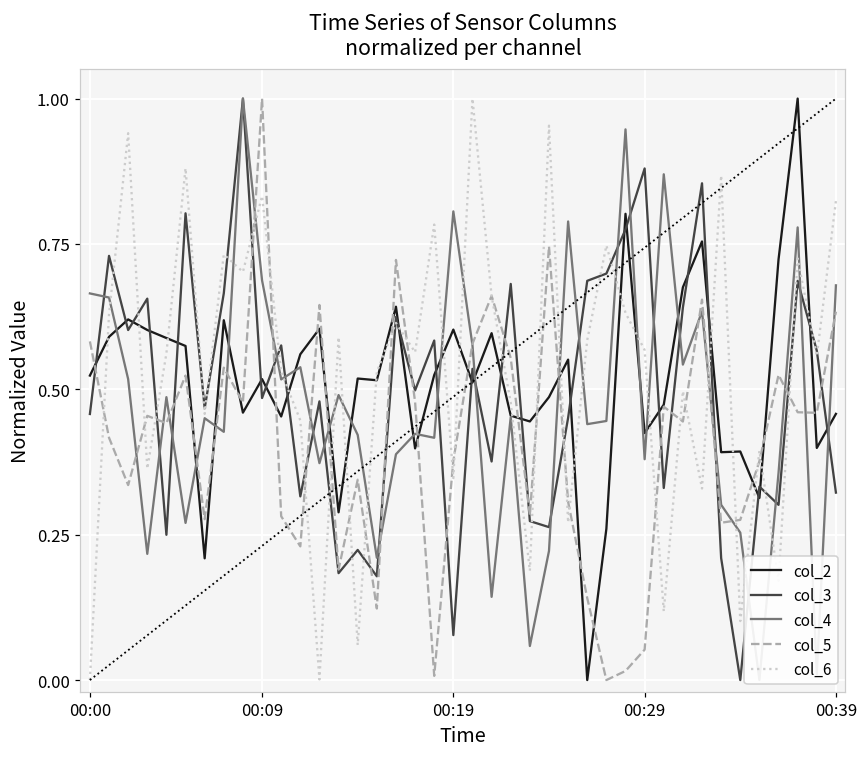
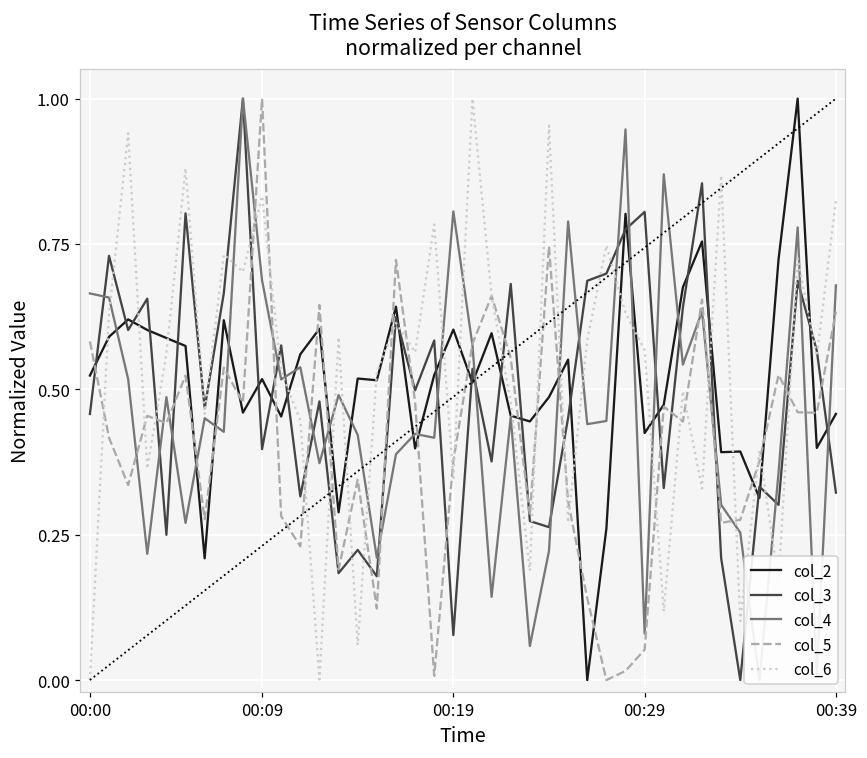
  {
    "col_3": {
      "00:00": 0.46,
-     "00:09": 0.49,
+     "00:09": 0.40,
      "00:19": 0.08,
-     "00:29": 0.88,
+     "00:29": 0.81,
      "00:39": 0.32
    },
    "col_4": {
      "00:00": 0.66,
      "00:09": 0.69,
      "00:19": 0.81,
-     "00:29": 0.38,
+     "00:29": 0.08,
      "00:39": 0.68
    }
  }
